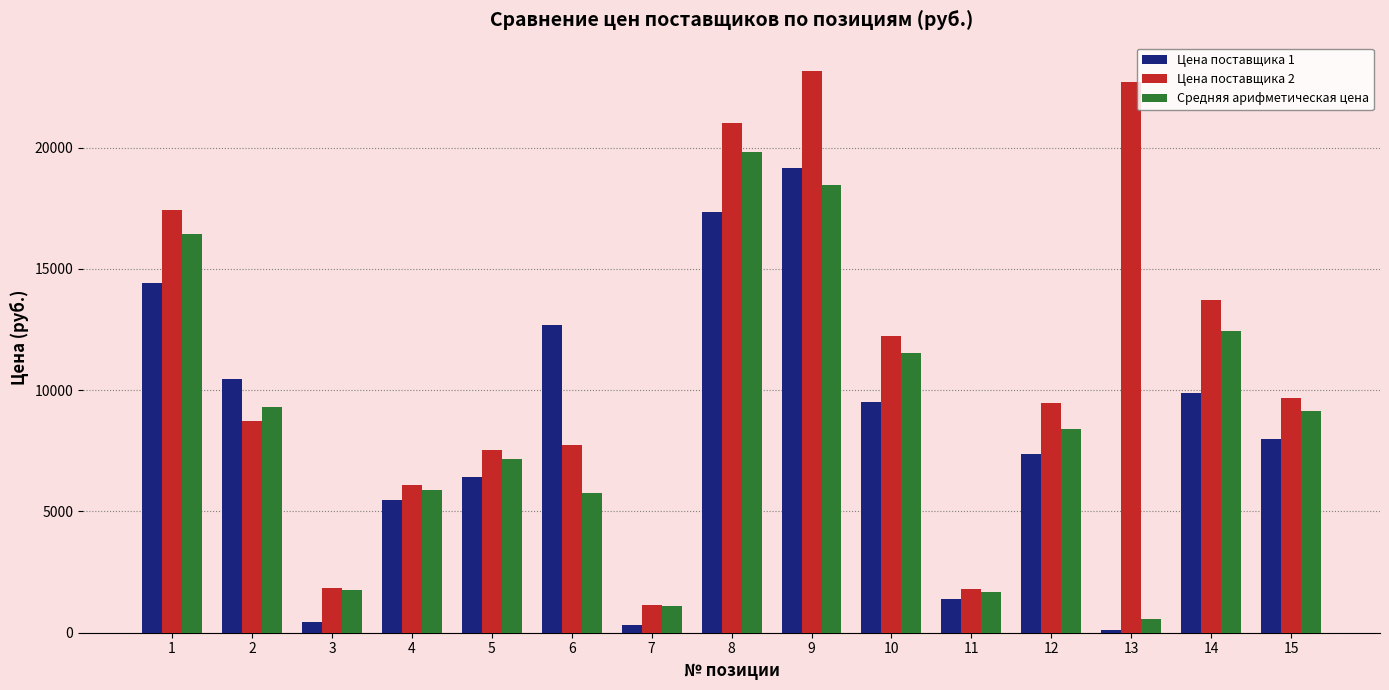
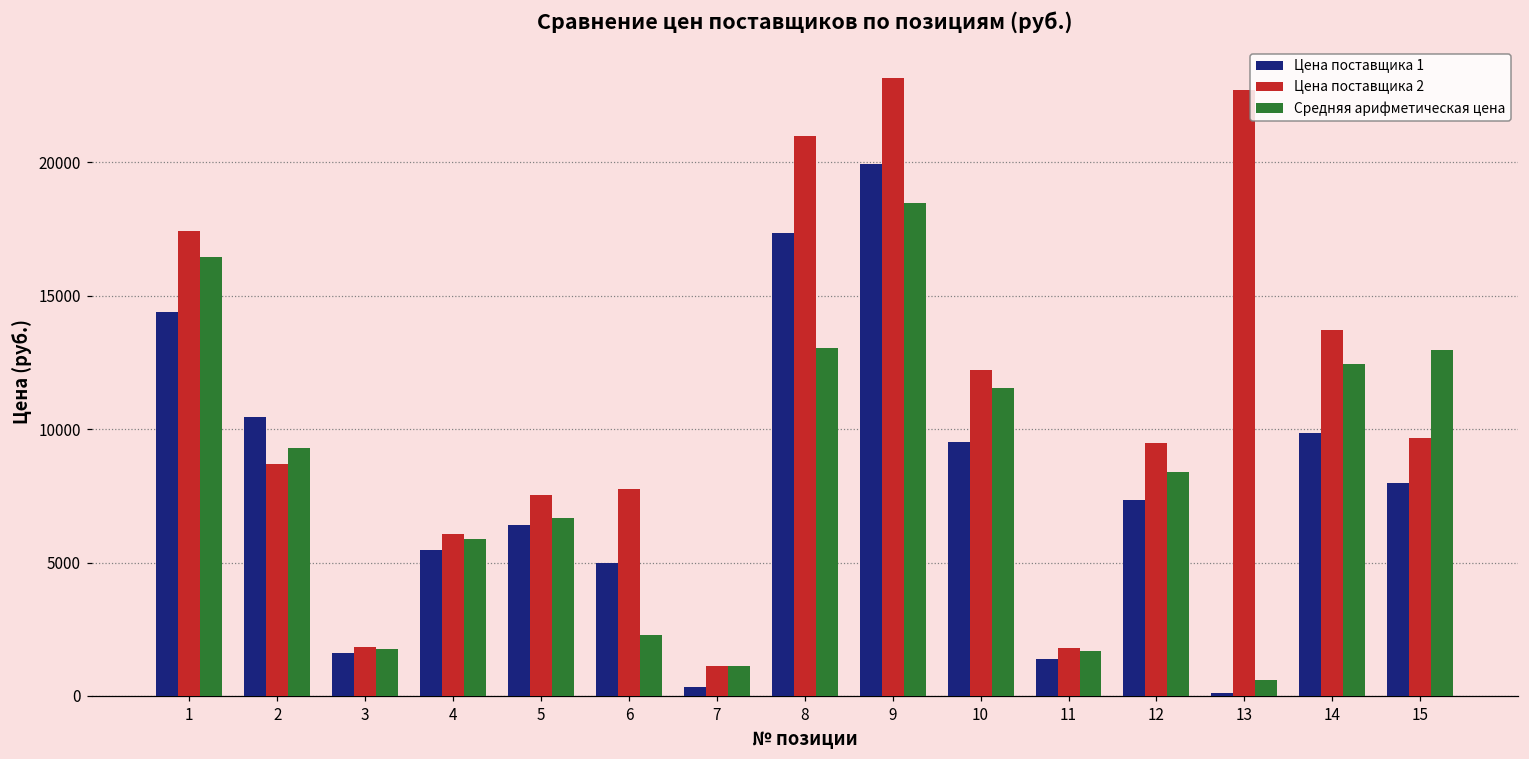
  {
    "Цена поставщика 1": {
      "1": 14400,
      "2": 10500,
-     "3": 400,
+     "3": 1600,
      "4": 5500,
      "5": 6400,
-     "6": 12700,
+     "6": 5000,
      "7": 300,
      "8": 17400,
-     "9": 19200,
+     "9": 20000,
      "10": 9500,
      "11": 1400,
      "12": 7400,
      "13": 100,
      "14": 9900,
      "15": 8000
    },
    "Цена поставщика 2": {
      "1": 17400,
      "2": 8700,
      "3": 1800,
      "4": 6100,
      "5": 7600,
      "6": 7700,
      "7": 1100,
      "8": 21000,
      "9": 23200,
      "10": 12200,
      "11": 1800,
      "12": 9500,
      "13": 22700,
      "14": 13700,
      "15": 9700
    },
    "Средняя арифметическая цена": {
      "1": 16400,
      "2": 9300,
      "3": 1800,
      "4": 5900,
-     "5": 7200,
-     "6": 5800,
+     "5": 6700,
+     "6": 2300,
      "7": 1100,
-     "8": 19800,
+     "8": 13000,
      "9": 18500,
      "10": 11500,
      "11": 1700,
      "12": 8400,
      "13": 600,
      "14": 12500,
-     "15": 9100
+     "15": 13000
    }
  }
